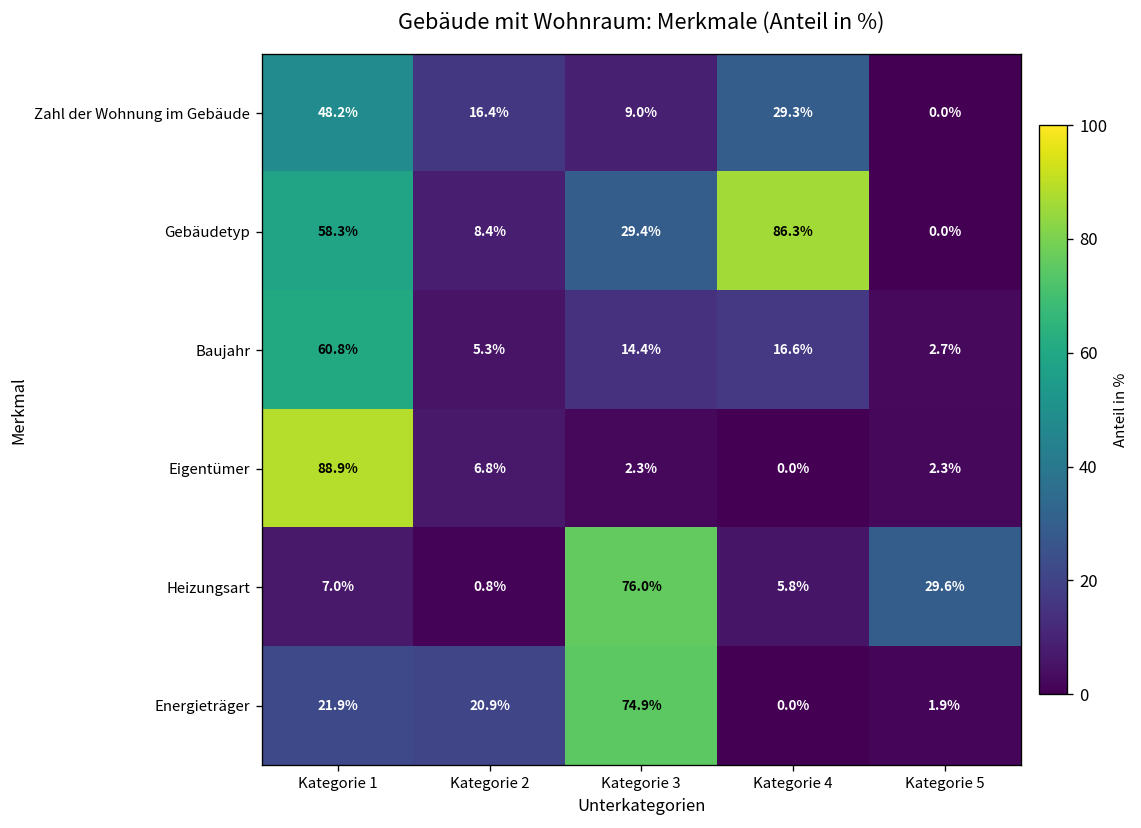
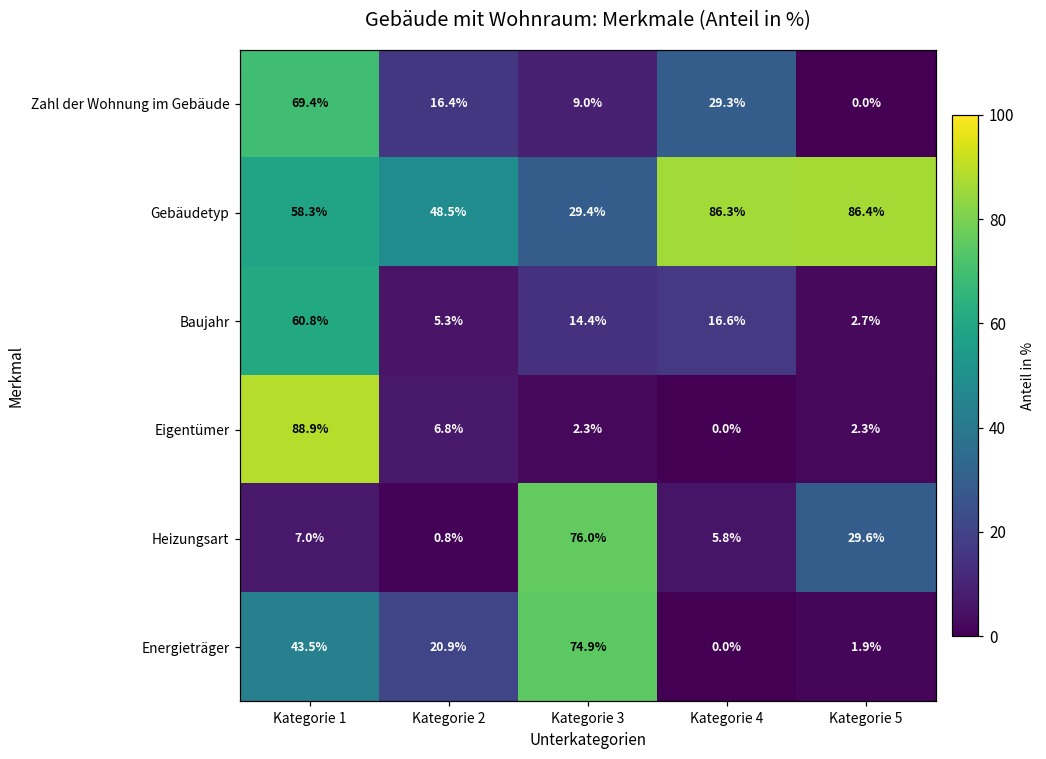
  {
    "Zahl der Wohnung im Gebäude": {
-     "Kategorie 1": "48.2%",
+     "Kategorie 1": "69.4%",
      "Kategorie 2": "16.4%",
      "Kategorie 3": "9.0%",
      "Kategorie 4": "29.3%",
      "Kategorie 5": "0.0%"
    },
    "Gebäudetyp": {
      "Kategorie 1": "58.3%",
-     "Kategorie 2": "8.4%",
+     "Kategorie 2": "48.5%",
      "Kategorie 3": "29.4%",
      "Kategorie 4": "86.3%",
-     "Kategorie 5": "0.0%"
+     "Kategorie 5": "86.4%"
    },
    "Baujahr": {
      "Kategorie 1": "60.8%",
      "Kategorie 2": "5.3%",
      "Kategorie 3": "14.4%",
      "Kategorie 4": "16.6%",
      "Kategorie 5": "2.7%"
    },
    "Eigentümer": {
      "Kategorie 1": "88.9%",
      "Kategorie 2": "6.8%",
      "Kategorie 3": "2.3%",
      "Kategorie 4": "0.0%",
      "Kategorie 5": "2.3%"
    },
    "Heizungsart": {
      "Kategorie 1": "7.0%",
      "Kategorie 2": "0.8%",
      "Kategorie 3": "76.0%",
      "Kategorie 4": "5.8%",
      "Kategorie 5": "29.6%"
    },
    "Energieträger": {
-     "Kategorie 1": "21.9%",
+     "Kategorie 1": "43.5%",
      "Kategorie 2": "20.9%",
      "Kategorie 3": "74.9%",
      "Kategorie 4": "0.0%",
      "Kategorie 5": "1.9%"
    }
  }
